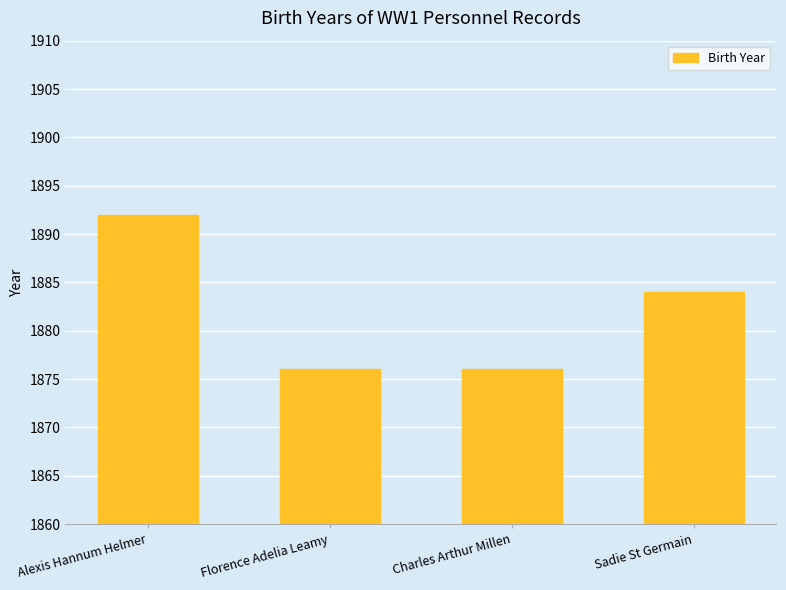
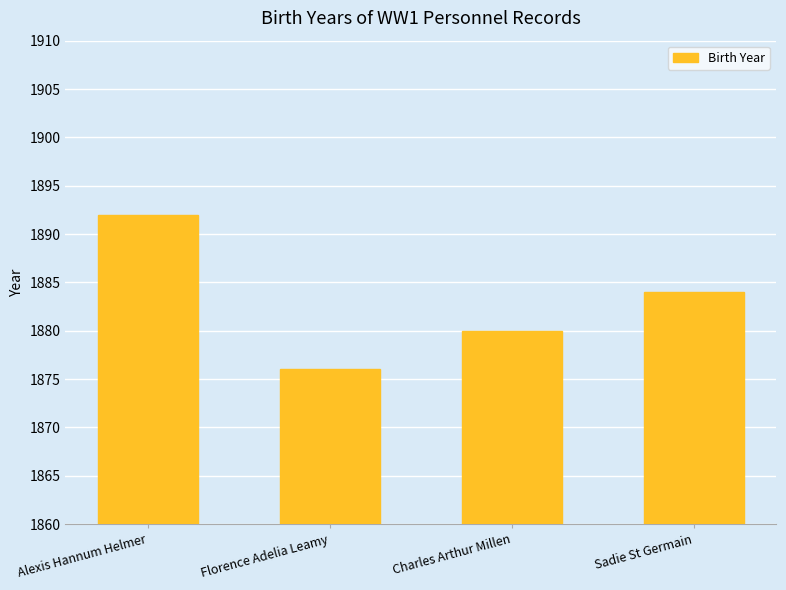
  {
    "Alexis Hannum Helmer": 1892,
    "Florence Adelia Leamy": 1876,
-   "Charles Arthur Millen": 1876,
+   "Charles Arthur Millen": 1880,
    "Sadie St Germain": 1884
  }
